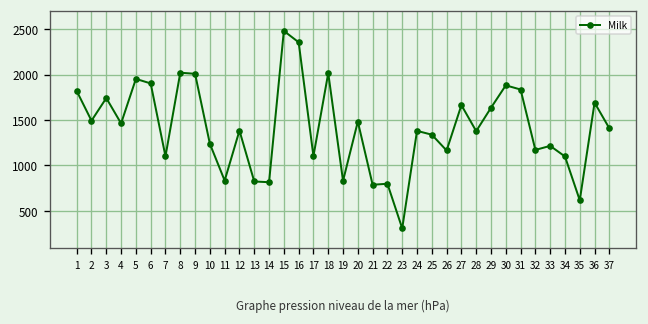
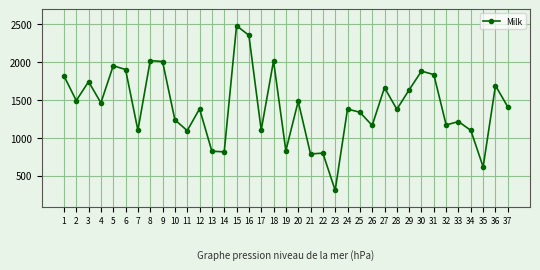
  {
    "1": 1800,
    "2": 1500,
    "3": 1700,
    "4": 1500,
    "5": 2000,
    "6": 1900,
    "7": 1100,
    "8": 2000,
    "9": 2000,
    "10": 1200,
-   "11": 800,
+   "11": 1100,
    "12": 1400,
    "13": 800,
    "14": 800,
    "15": 2500,
    "16": 2400,
    "17": 1100,
    "18": 2000,
    "19": 800,
    "20": 1500,
    "21": 800,
    "22": 800,
    "23": 300,
    "24": 1400,
    "25": 1300,
    "26": 1200,
    "27": 1700,
    "28": 1400,
    "29": 1600,
    "30": 1900,
    "31": 1800,
    "32": 1200,
    "33": 1200,
    "34": 1100,
    "35": 600,
    "36": 1700,
    "37": 1400
  }
